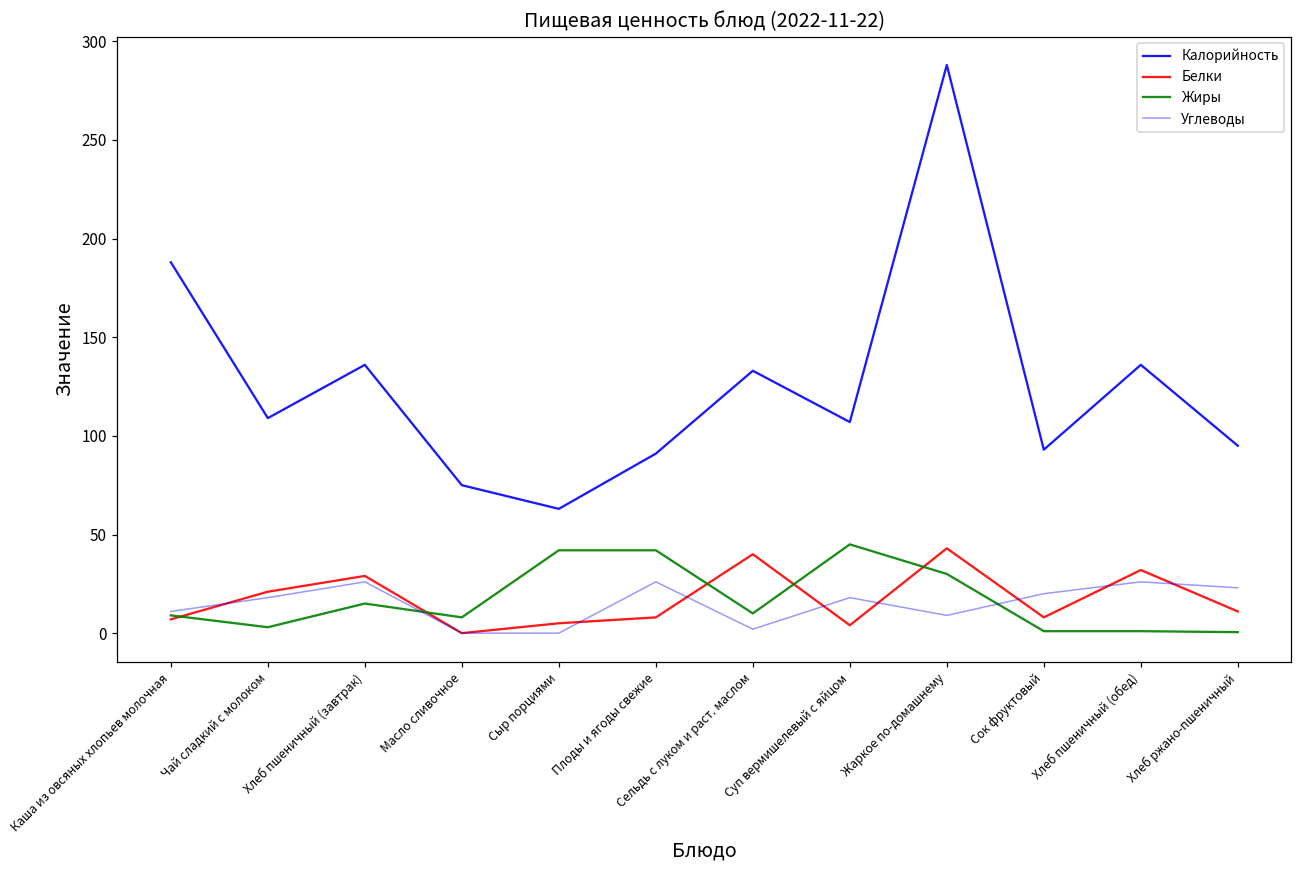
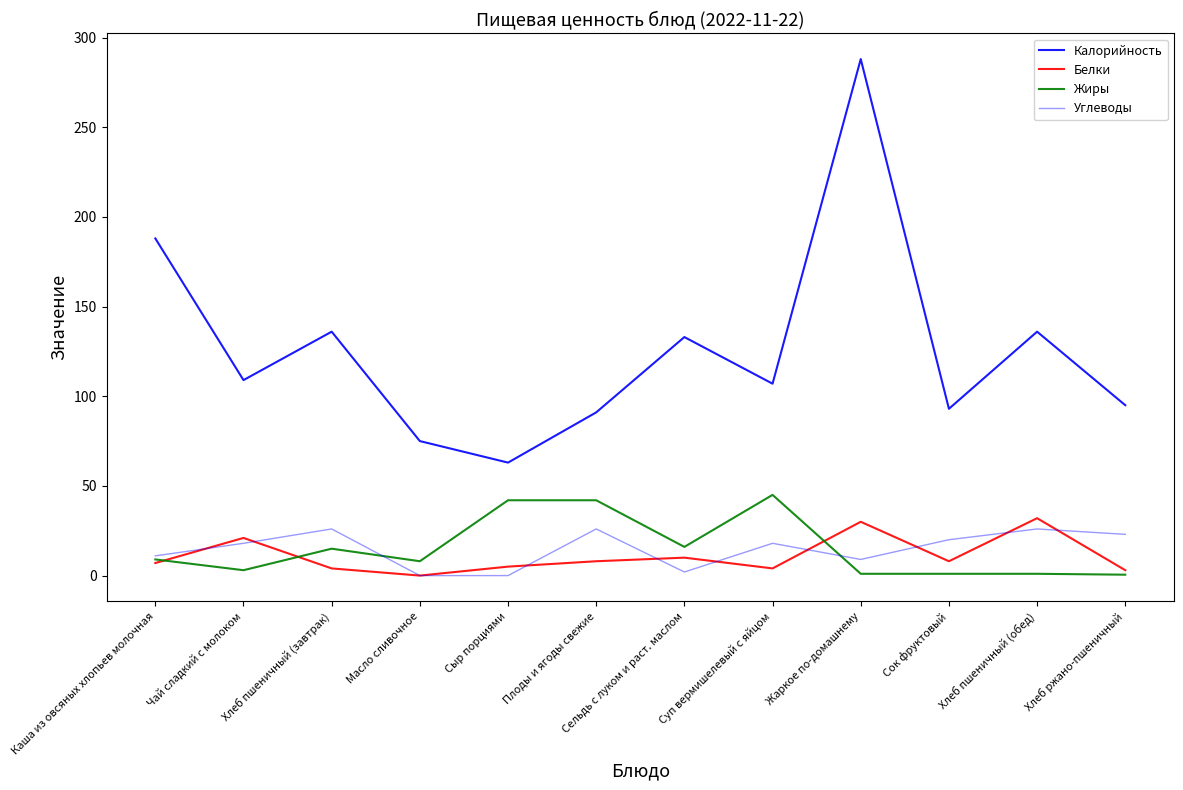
  {
    "Белки": {
      "Каша из овсяных хлопьев молочная": 7,
      "Чай сладкий с молоком": 21,
-     "Хлеб пшеничный (завтрак)": 29,
+     "Хлеб пшеничный (завтрак)": 4,
      "Сыр порциями": 5,
      "Плоды и ягоды свежие": 8,
-     "Сельдь с луком и раст. маслом": 40,
+     "Сельдь с луком и раст. маслом": 10,
      "Суп вермишелевый с яйцом": 4,
-     "Жаркое по-домашнему": 43,
+     "Жаркое по-домашнему": 30,
      "Сок фруктовый": 8,
      "Хлеб пшеничный (обед)": 32,
-     "Хлеб ржано-пшеничный": 11
+     "Хлеб ржано-пшеничный": 3
    },
    "Жиры": {
      "Каша из овсяных хлопьев молочная": 9,
      "Чай сладкий с молоком": 3,
      "Хлеб пшеничный (завтрак)": 15,
      "Масло сливочное": 8,
      "Сыр порциями": 42,
      "Плоды и ягоды свежие": 42,
-     "Сельдь с луком и раст. маслом": 10,
+     "Сельдь с луком и раст. маслом": 16,
      "Суп вермишелевый с яйцом": 45,
-     "Жаркое по-домашнему": 30,
+     "Жаркое по-домашнему": 1,
      "Сок фруктовый": 1,
      "Хлеб пшеничный (обед)": 1,
      "Хлеб ржано-пшеничный": 1
    }
  }
